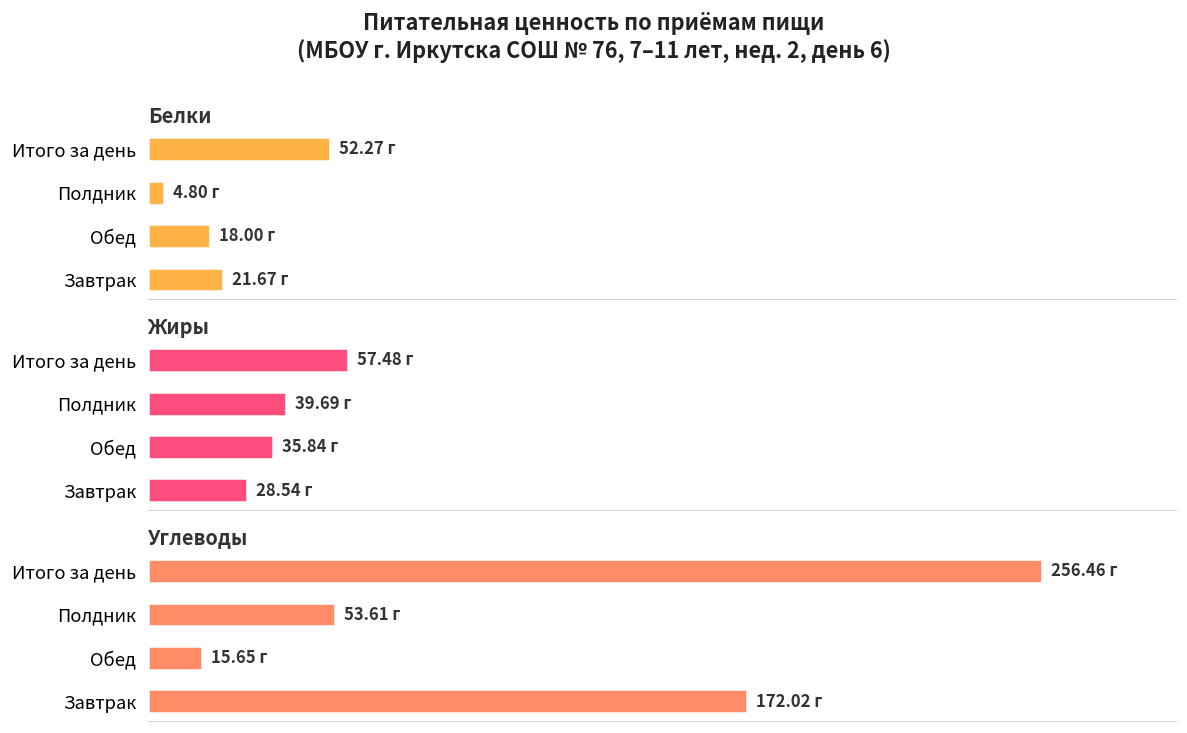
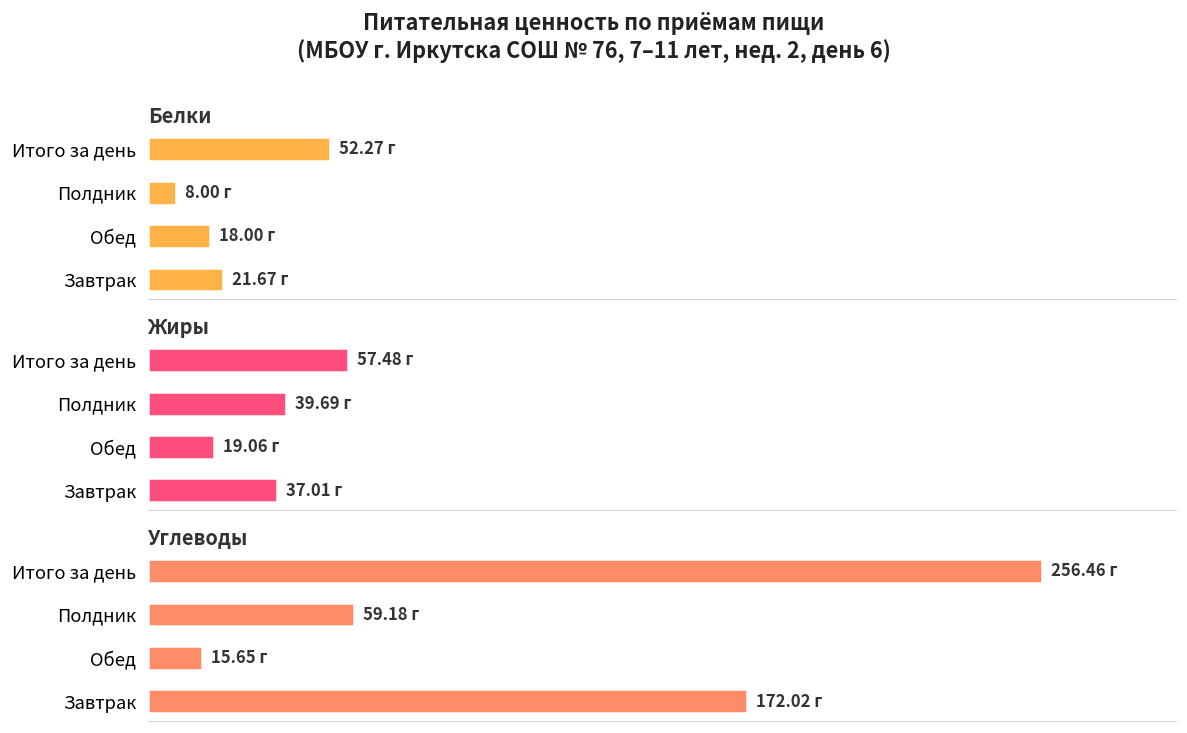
  {
    "Белки": {
      "Итого за день": 52.27,
-     "Полдник": 4.80,
+     "Полдник": 8.00,
      "Обед": 18.00,
      "Завтрак": 21.67
    },
    "Жиры": {
      "Итого за день": 57.48,
      "Полдник": 39.69,
-     "Обед": 35.84,
-     "Завтрак": 28.54
+     "Обед": 19.06,
+     "Завтрак": 37.01
    },
    "Углеводы": {
      "Итого за день": 256.46,
-     "Полдник": 53.61,
+     "Полдник": 59.18,
      "Обед": 15.65,
      "Завтрак": 172.02
    }
  }
